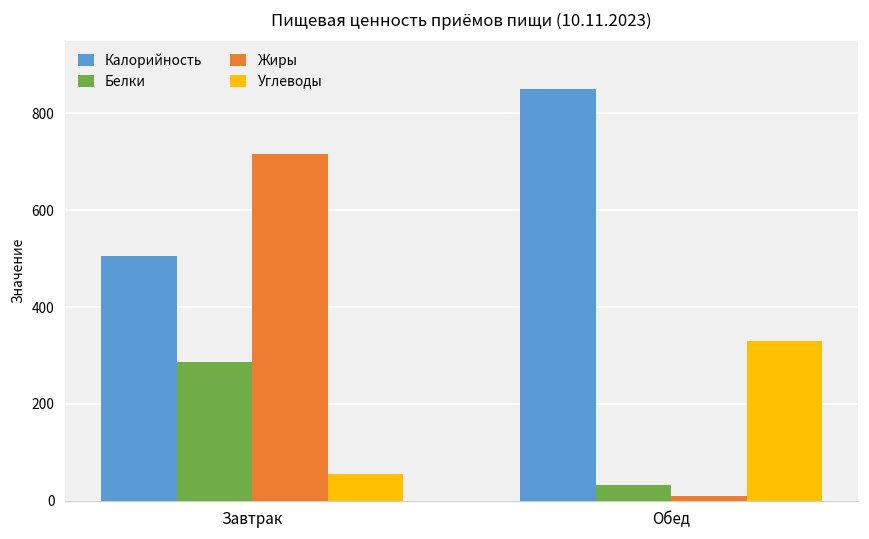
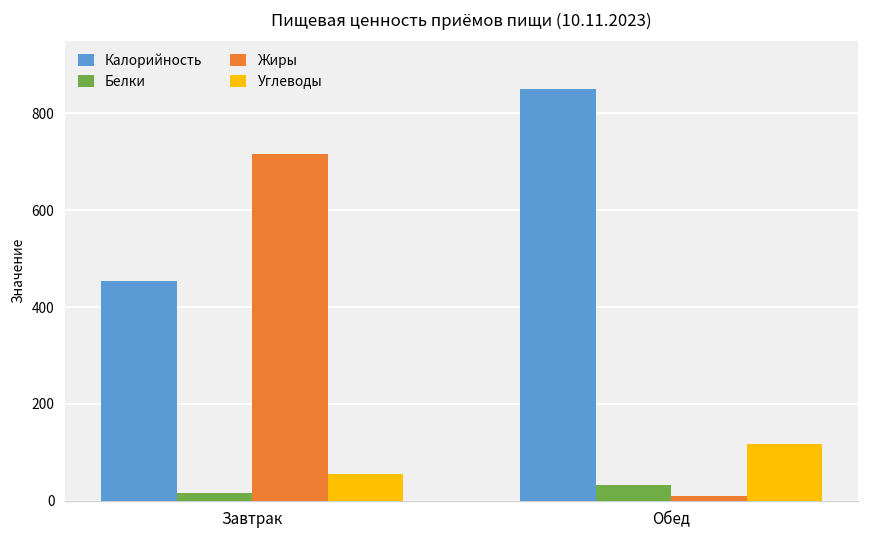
  {
    "Калорийность": {
-     "Завтрак": 500,
+     "Завтрак": 450,
      "Обед": 850
    },
    "Белки": {
-     "Завтрак": 290,
+     "Завтрак": 20,
      "Обед": 30
    },
    "Жиры": {
      "Завтрак": 720,
      "Обед": 10
    },
    "Углеводы": {
      "Завтрак": 60,
-     "Обед": 330
+     "Обед": 120
    }
  }
